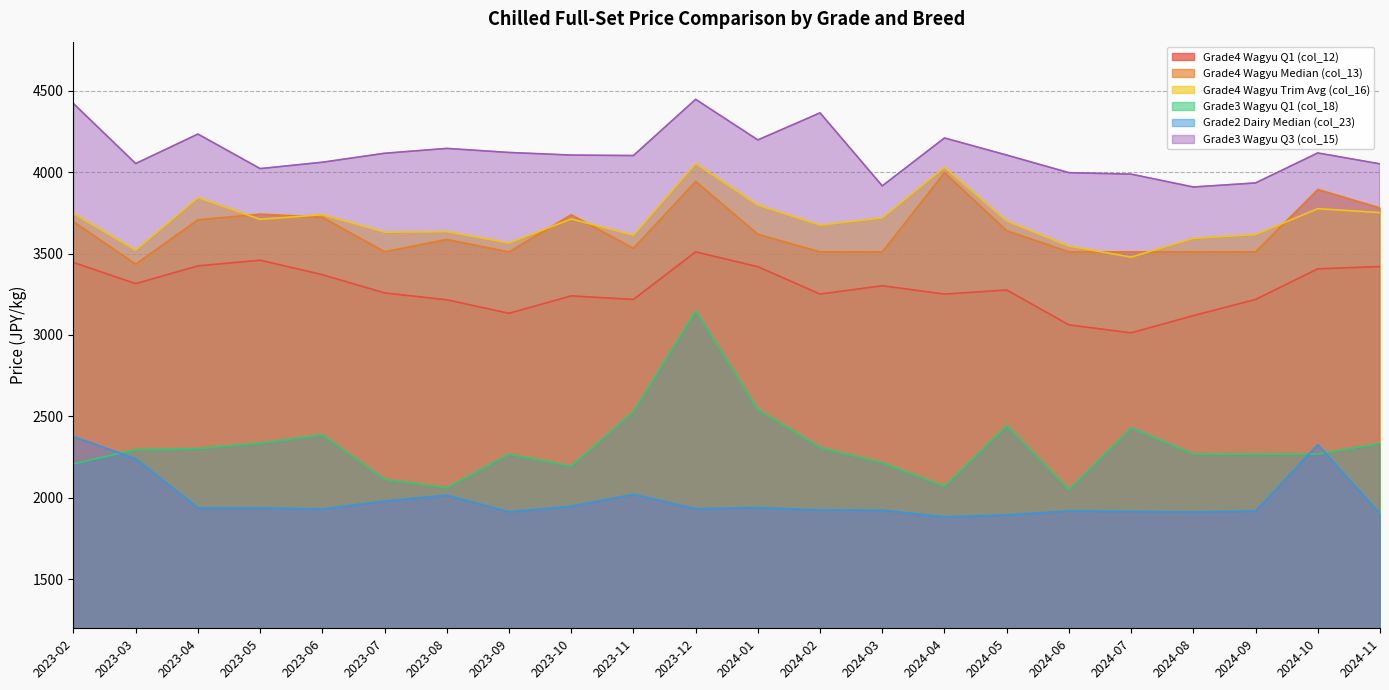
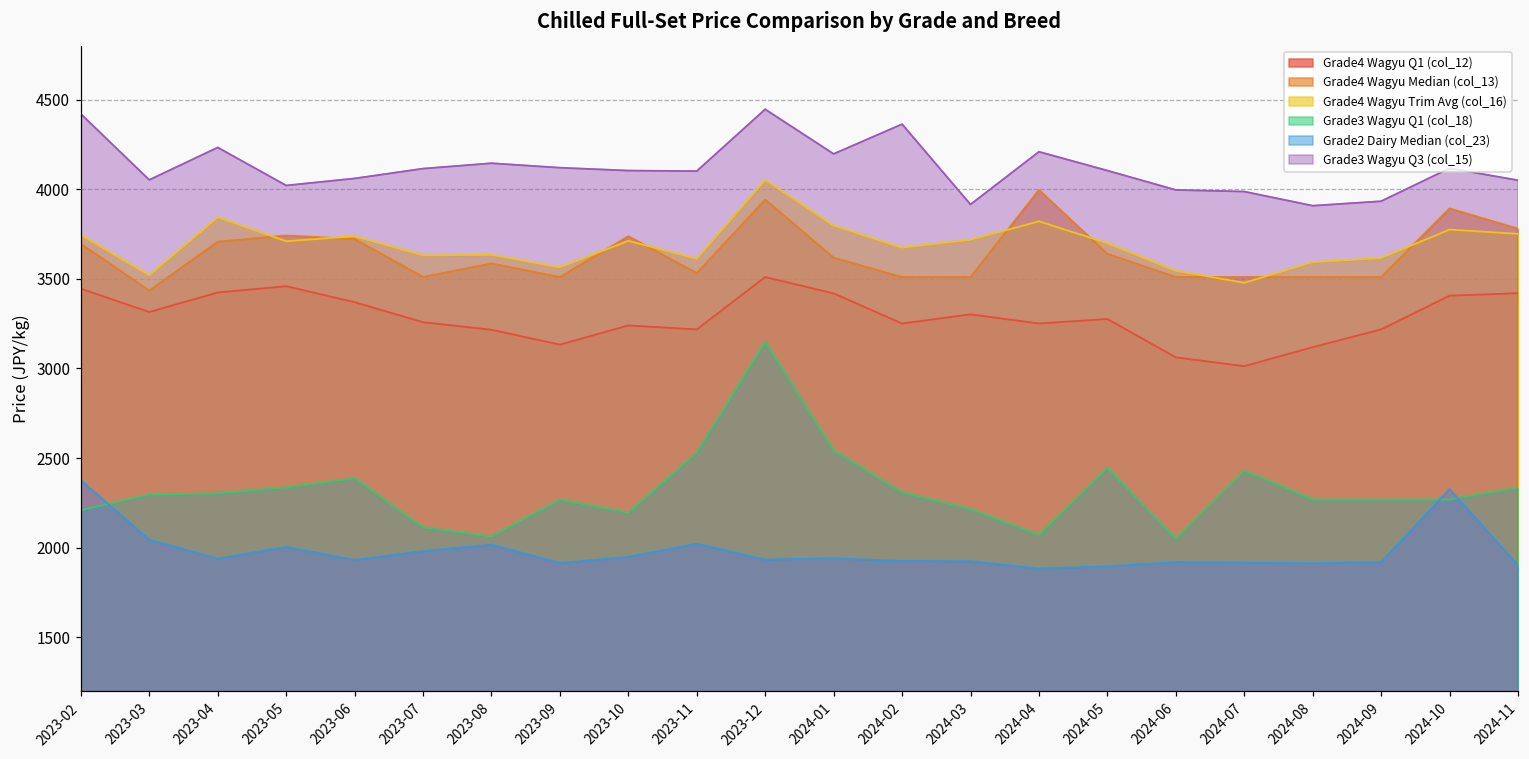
  {
    "Grade4 Wagyu Trim Avg (col_16)": {
      "2023-02": 3750,
      "2023-03": 3520,
      "2023-04": 3840,
      "2023-05": 3710,
      "2023-06": 3740,
      "2023-07": 3630,
      "2023-08": 3630,
      "2023-09": 3560,
      "2023-10": 3710,
      "2023-11": 3610,
      "2023-12": 4050,
      "2024-01": 3800,
      "2024-02": 3670,
      "2024-03": 3720,
-     "2024-04": 4030,
+     "2024-04": 3820,
      "2024-05": 3700,
      "2024-06": 3550,
      "2024-07": 3480,
      "2024-08": 3590,
      "2024-09": 3620,
      "2024-10": 3780,
      "2024-11": 3750
    },
    "Grade3 Wagyu Q1 (col_18)": {
      "2023-02": 2210,
      "2023-03": 2300,
      "2023-04": 2300,
      "2023-05": 2340,
      "2023-06": 2390,
      "2023-07": 2110,
      "2023-08": 2060,
      "2023-09": 2270,
      "2023-10": 2200,
      "2023-11": 2530,
      "2023-12": 3150,
      "2024-01": 2540,
      "2024-02": 2310,
      "2024-03": 2220,
      "2024-04": 2070,
      "2024-05": 2440,
      "2024-06": 2050,
      "2024-07": 2430,
      "2024-08": 2270,
      "2024-09": 2270,
      "2024-10": 2270,
      "2024-11": 2330
    },
    "Grade2 Dairy Median (col_23)": {
      "2023-02": 2380,
-     "2023-03": 2240,
+     "2023-03": 2050,
      "2023-04": 1940,
-     "2023-05": 1940,
+     "2023-05": 2000,
      "2023-06": 1930,
      "2023-07": 1980,
      "2023-08": 2020,
      "2023-09": 1920,
      "2023-10": 1950,
      "2023-11": 2020,
      "2023-12": 1930,
      "2024-01": 1940,
      "2024-02": 1930,
      "2024-03": 1930,
      "2024-04": 1880,
      "2024-05": 1900,
      "2024-06": 1920,
      "2024-07": 1920,
      "2024-08": 1910,
      "2024-09": 1920,
      "2024-10": 2330,
      "2024-11": 1900
    },
    "Grade3 Wagyu Q3 (col_15)": {
      "2023-02": 4420,
      "2023-03": 4050,
      "2023-04": 4230,
      "2023-05": 4020,
      "2023-06": 4060,
      "2023-07": 4120,
      "2023-08": 4150,
      "2023-09": 4120,
      "2023-10": 4100,
      "2023-11": 4100,
      "2023-12": 4450,
      "2024-01": 4200,
      "2024-02": 4360,
      "2024-03": 3920,
      "2024-04": 4210,
      "2024-05": 4100,
      "2024-06": 4000,
      "2024-07": 3990,
      "2024-08": 3910,
      "2024-09": 3930,
      "2024-10": 4120,
      "2024-11": 4050
    }
  }
